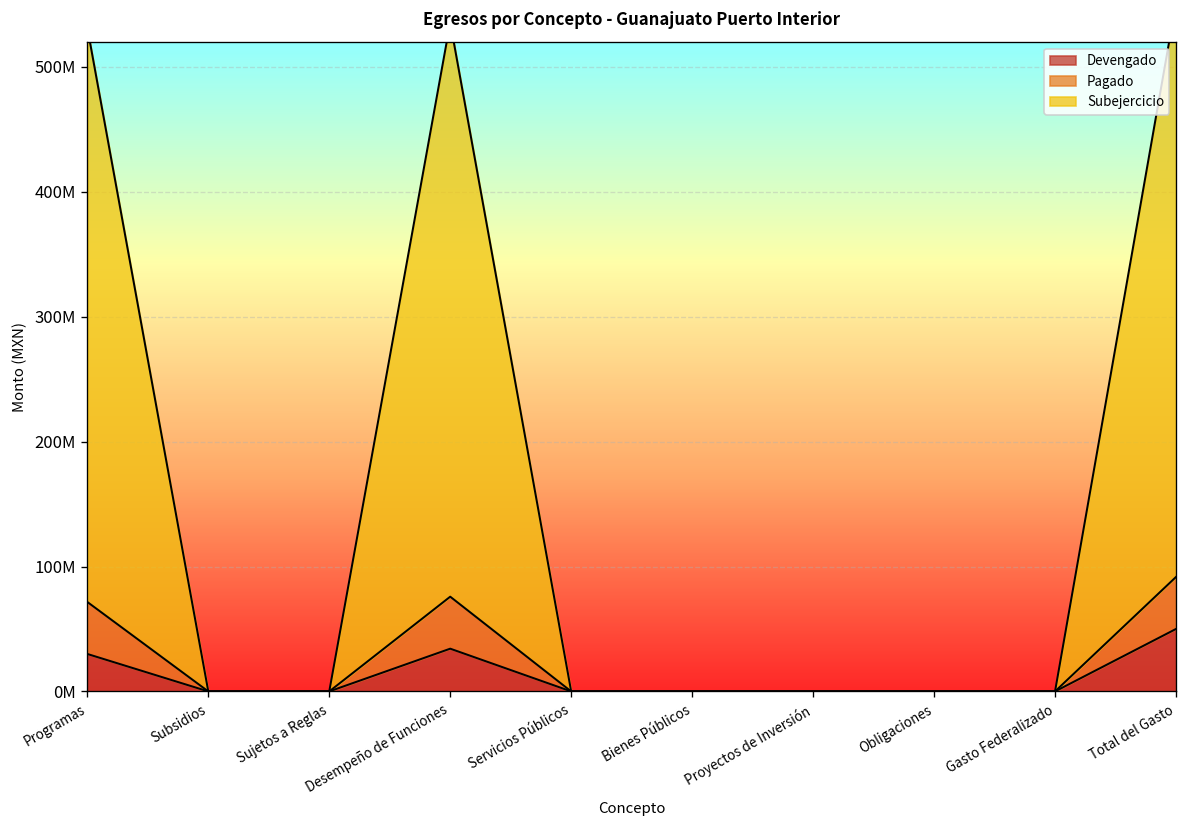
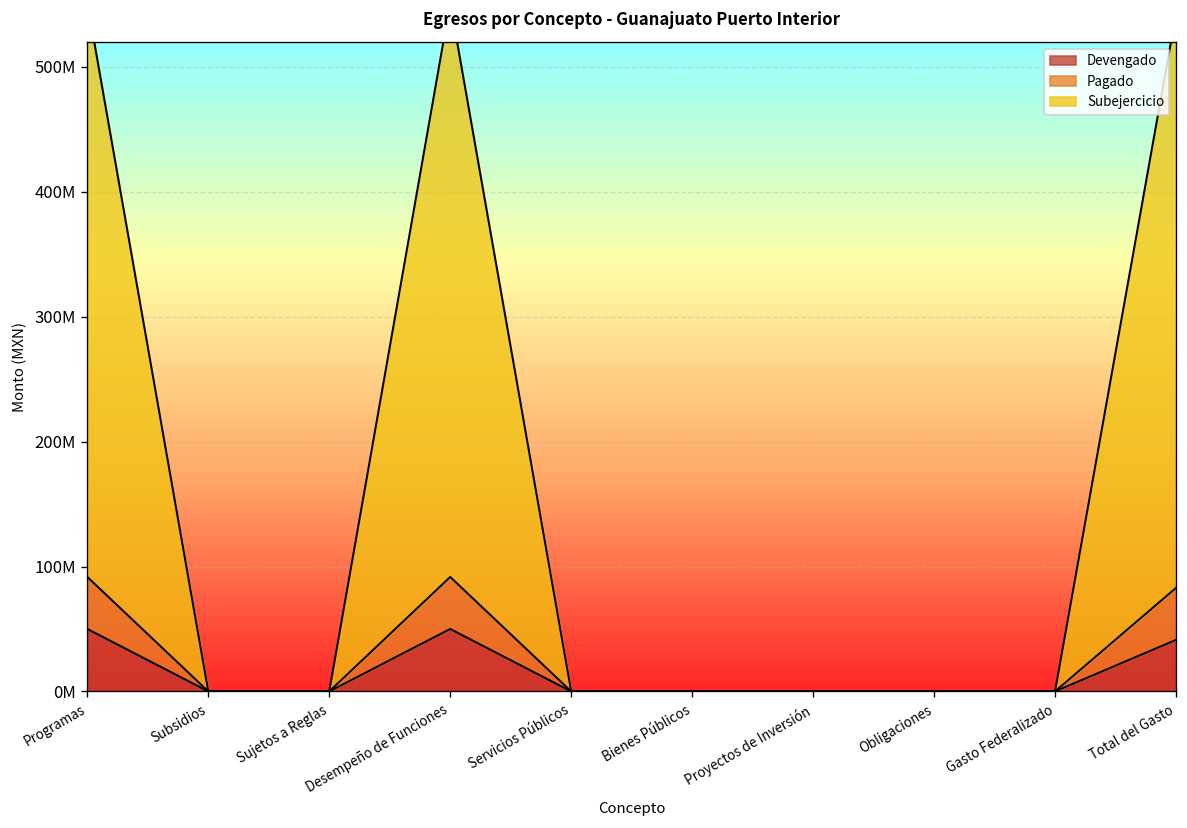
  {
    "Devengado": {
-     "Programas": 30000000,
-     "Desempeño de Funciones": 34000000,
-     "Total del Gasto": 50000000
+     "Programas": 50000000,
+     "Desempeño de Funciones": 50000000,
+     "Total del Gasto": 41000000
    },
    "Pagado": {
      "Programas": 42000000,
      "Desempeño de Funciones": 42000000,
      "Total del Gasto": 42000000
    }
  }
